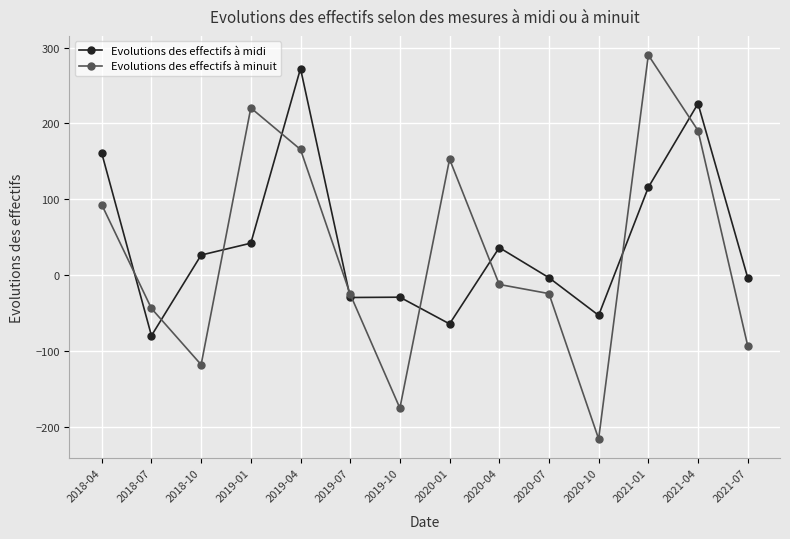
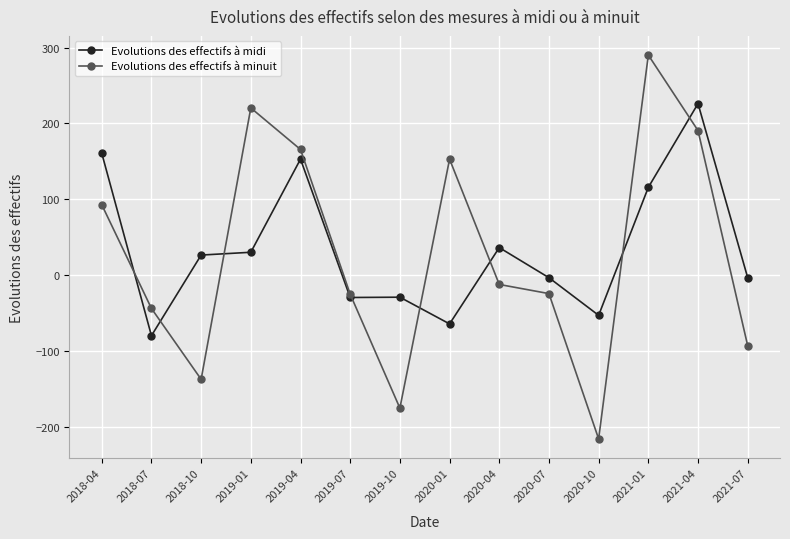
  {
    "Evolutions des effectifs à midi": {
      "2018-04": 160,
      "2018-07": -80,
      "2018-10": 30,
-     "2019-01": 40,
-     "2019-04": 270,
+     "2019-01": 30,
+     "2019-04": 150,
      "2019-07": -30,
      "2019-10": -30,
      "2020-01": -60,
      "2020-04": 40,
      "2020-07": 0,
      "2020-10": -50,
      "2021-01": 120,
      "2021-04": 230,
      "2021-07": 0
    },
    "Evolutions des effectifs à minuit": {
      "2018-04": 90,
      "2018-07": -40,
-     "2018-10": -120,
+     "2018-10": -140,
      "2019-01": 220,
      "2019-04": 170,
      "2019-07": -30,
      "2019-10": -180,
      "2020-01": 150,
      "2020-04": -10,
      "2020-07": -20,
      "2020-10": -220,
      "2021-01": 290,
      "2021-04": 190,
      "2021-07": -90
    }
  }
